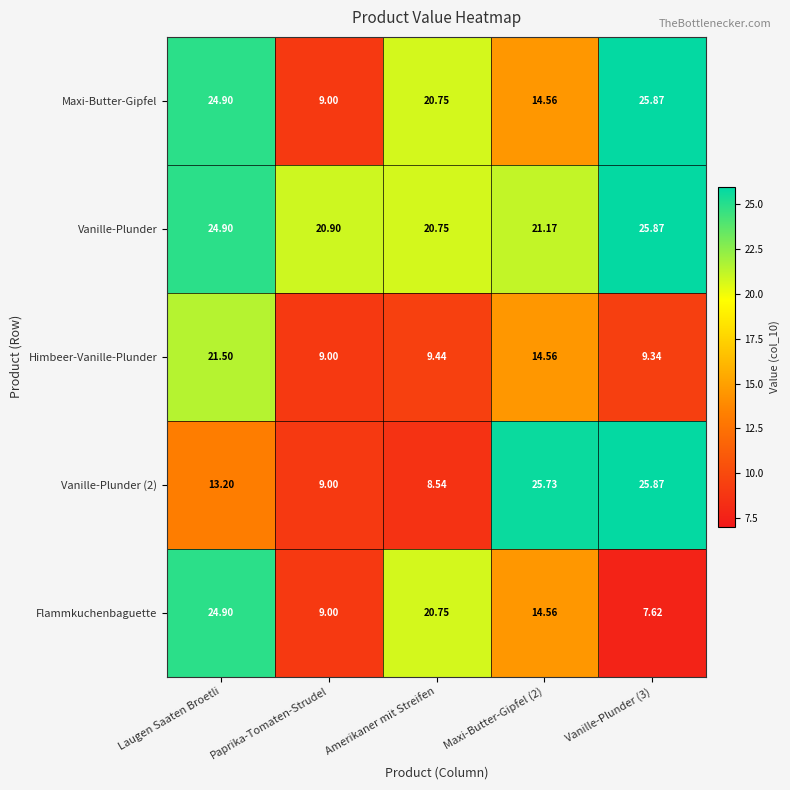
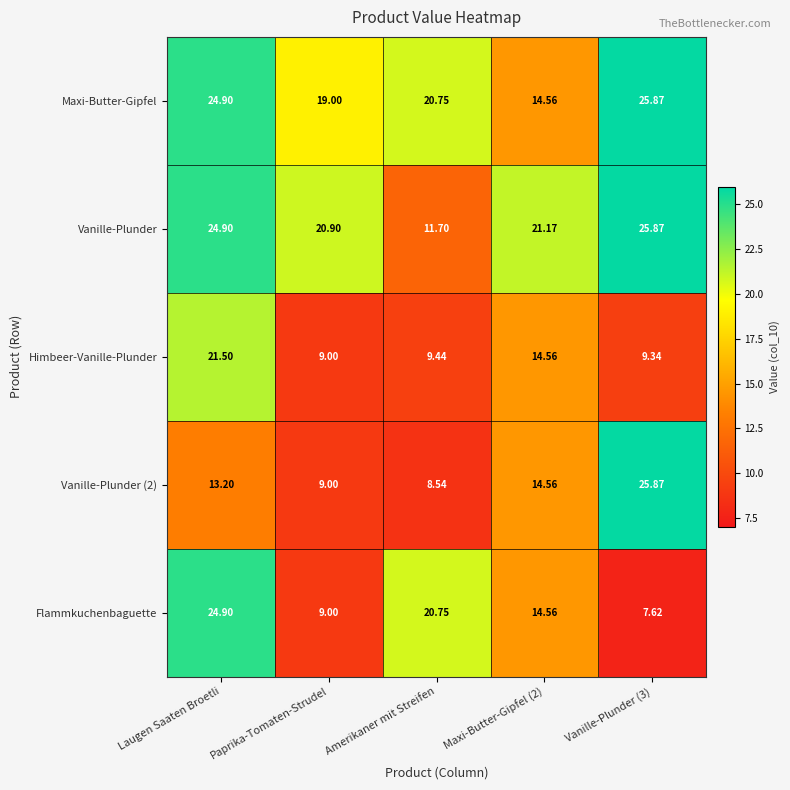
  {
    "Maxi-Butter-Gipfel": {
      "Laugen Saaten Broetli": 24.90,
-     "Paprika-Tomaten-Strudel": 9.00,
+     "Paprika-Tomaten-Strudel": 19.00,
      "Amerikaner mit Streifen": 20.75,
      "Maxi-Butter-Gipfel (2)": 14.56,
      "Vanille-Plunder (3)": 25.87
    },
    "Vanille-Plunder": {
      "Laugen Saaten Broetli": 24.90,
      "Paprika-Tomaten-Strudel": 20.90,
-     "Amerikaner mit Streifen": 20.75,
+     "Amerikaner mit Streifen": 11.70,
      "Maxi-Butter-Gipfel (2)": 21.17,
      "Vanille-Plunder (3)": 25.87
    },
    "Himbeer-Vanille-Plunder": {
      "Laugen Saaten Broetli": 21.50,
      "Paprika-Tomaten-Strudel": 9.00,
      "Amerikaner mit Streifen": 9.44,
      "Maxi-Butter-Gipfel (2)": 14.56,
      "Vanille-Plunder (3)": 9.34
    },
    "Vanille-Plunder (2)": {
      "Laugen Saaten Broetli": 13.20,
      "Paprika-Tomaten-Strudel": 9.00,
      "Amerikaner mit Streifen": 8.54,
-     "Maxi-Butter-Gipfel (2)": 25.73,
+     "Maxi-Butter-Gipfel (2)": 14.56,
      "Vanille-Plunder (3)": 25.87
    },
    "Flammkuchenbaguette": {
      "Laugen Saaten Broetli": 24.90,
      "Paprika-Tomaten-Strudel": 9.00,
      "Amerikaner mit Streifen": 20.75,
      "Maxi-Butter-Gipfel (2)": 14.56,
      "Vanille-Plunder (3)": 7.62
    }
  }
